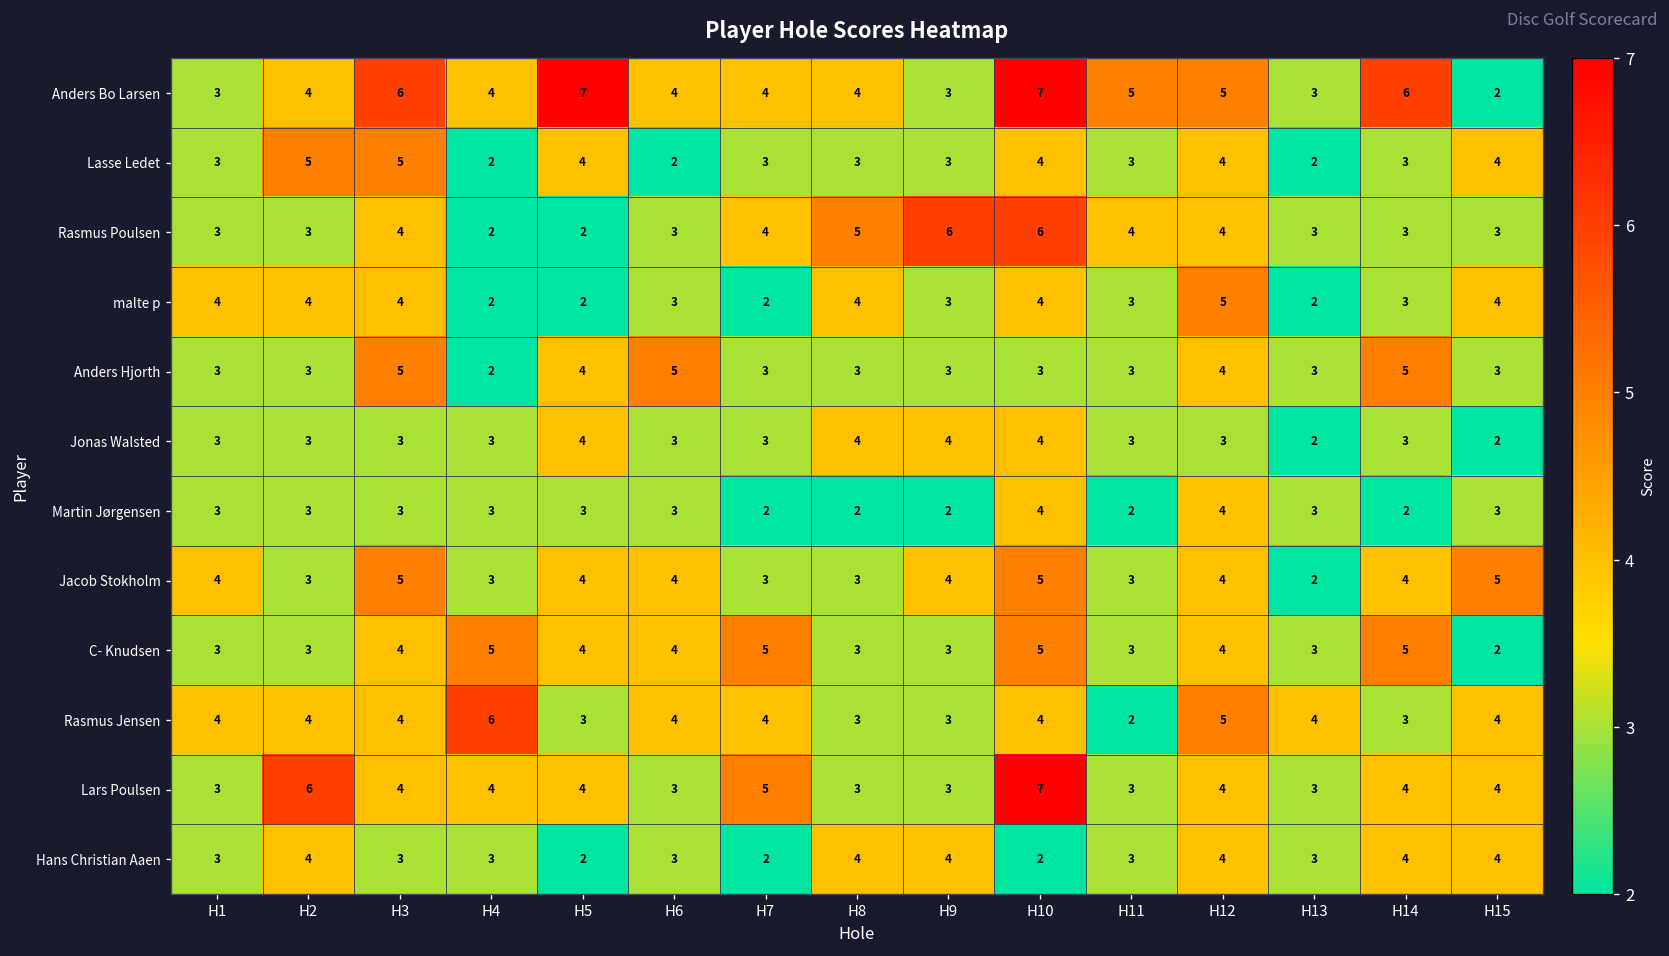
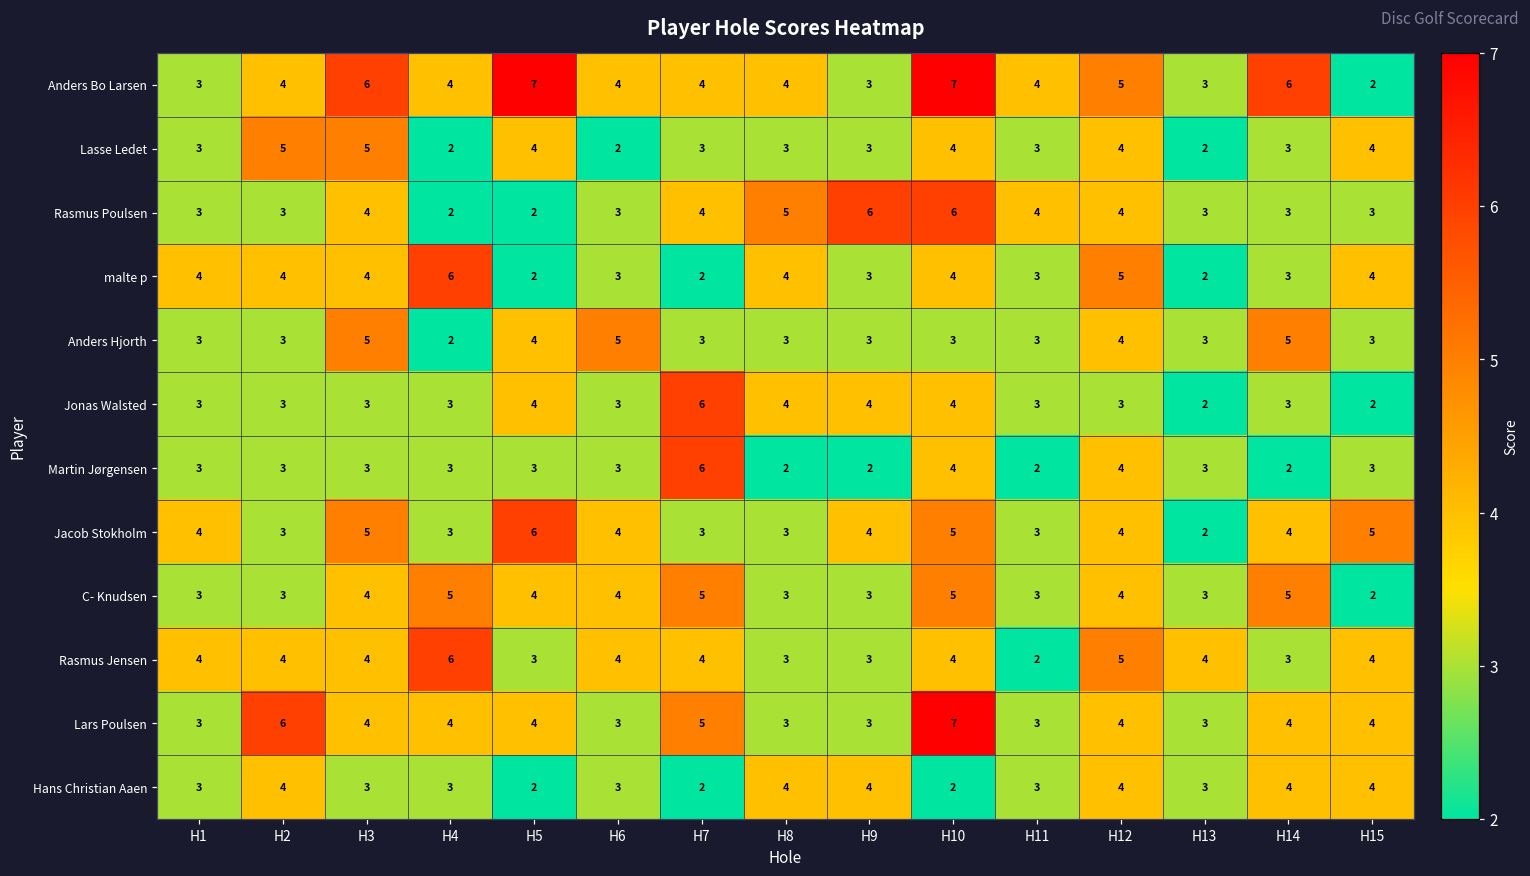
  {
    "Anders Bo Larsen": {
      "H1": 3,
      "H2": 4,
      "H3": 6,
      "H4": 4,
      "H5": 7,
      "H6": 4,
      "H7": 4,
      "H8": 4,
      "H9": 3,
      "H10": 7,
-     "H11": 5,
+     "H11": 4,
      "H12": 5,
      "H13": 3,
      "H14": 6,
      "H15": 2
    },
    "Lasse Ledet": {
      "H1": 3,
      "H2": 5,
      "H3": 5,
      "H4": 2,
      "H5": 4,
      "H6": 2,
      "H7": 3,
      "H8": 3,
      "H9": 3,
      "H10": 4,
      "H11": 3,
      "H12": 4,
      "H13": 2,
      "H14": 3,
      "H15": 4
    },
    "Rasmus Poulsen": {
      "H1": 3,
      "H2": 3,
      "H3": 4,
      "H4": 2,
      "H5": 2,
      "H6": 3,
      "H7": 4,
      "H8": 5,
      "H9": 6,
      "H10": 6,
      "H11": 4,
      "H12": 4,
      "H13": 3,
      "H14": 3,
      "H15": 3
    },
    "malte p": {
      "H1": 4,
      "H2": 4,
      "H3": 4,
-     "H4": 2,
+     "H4": 6,
      "H5": 2,
      "H6": 3,
      "H7": 2,
      "H8": 4,
      "H9": 3,
      "H10": 4,
      "H11": 3,
      "H12": 5,
      "H13": 2,
      "H14": 3,
      "H15": 4
    },
    "Anders Hjorth": {
      "H1": 3,
      "H2": 3,
      "H3": 5,
      "H4": 2,
      "H5": 4,
      "H6": 5,
      "H7": 3,
      "H8": 3,
      "H9": 3,
      "H10": 3,
      "H11": 3,
      "H12": 4,
      "H13": 3,
      "H14": 5,
      "H15": 3
    },
    "Jonas Walsted": {
      "H1": 3,
      "H2": 3,
      "H3": 3,
      "H4": 3,
      "H5": 4,
      "H6": 3,
-     "H7": 3,
+     "H7": 6,
      "H8": 4,
      "H9": 4,
      "H10": 4,
      "H11": 3,
      "H12": 3,
      "H13": 2,
      "H14": 3,
      "H15": 2
    },
    "Martin Jørgensen": {
      "H1": 3,
      "H2": 3,
      "H3": 3,
      "H4": 3,
      "H5": 3,
      "H6": 3,
-     "H7": 2,
+     "H7": 6,
      "H8": 2,
      "H9": 2,
      "H10": 4,
      "H11": 2,
      "H12": 4,
      "H13": 3,
      "H14": 2,
      "H15": 3
    },
    "Jacob Stokholm": {
      "H1": 4,
      "H2": 3,
      "H3": 5,
      "H4": 3,
-     "H5": 4,
+     "H5": 6,
      "H6": 4,
      "H7": 3,
      "H8": 3,
      "H9": 4,
      "H10": 5,
      "H11": 3,
      "H12": 4,
      "H13": 2,
      "H14": 4,
      "H15": 5
    },
    "C- Knudsen": {
      "H1": 3,
      "H2": 3,
      "H3": 4,
      "H4": 5,
      "H5": 4,
      "H6": 4,
      "H7": 5,
      "H8": 3,
      "H9": 3,
      "H10": 5,
      "H11": 3,
      "H12": 4,
      "H13": 3,
      "H14": 5,
      "H15": 2
    },
    "Rasmus Jensen": {
      "H1": 4,
      "H2": 4,
      "H3": 4,
      "H4": 6,
      "H5": 3,
      "H6": 4,
      "H7": 4,
      "H8": 3,
      "H9": 3,
      "H10": 4,
      "H11": 2,
      "H12": 5,
      "H13": 4,
      "H14": 3,
      "H15": 4
    },
    "Lars Poulsen": {
      "H1": 3,
      "H2": 6,
      "H3": 4,
      "H4": 4,
      "H5": 4,
      "H6": 3,
      "H7": 5,
      "H8": 3,
      "H9": 3,
      "H10": 7,
      "H11": 3,
      "H12": 4,
      "H13": 3,
      "H14": 4,
      "H15": 4
    },
    "Hans Christian Aaen": {
      "H1": 3,
      "H2": 4,
      "H3": 3,
      "H4": 3,
      "H5": 2,
      "H6": 3,
      "H7": 2,
      "H8": 4,
      "H9": 4,
      "H10": 2,
      "H11": 3,
      "H12": 4,
      "H13": 3,
      "H14": 4,
      "H15": 4
    }
  }
